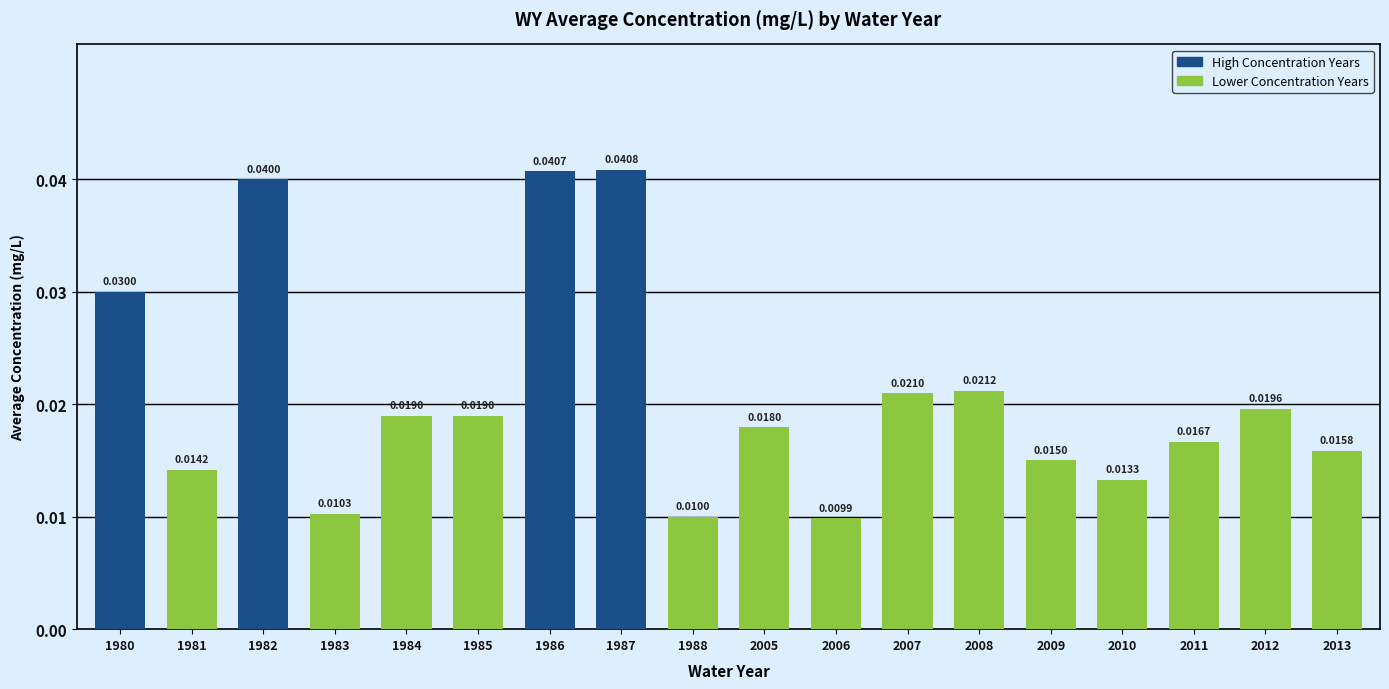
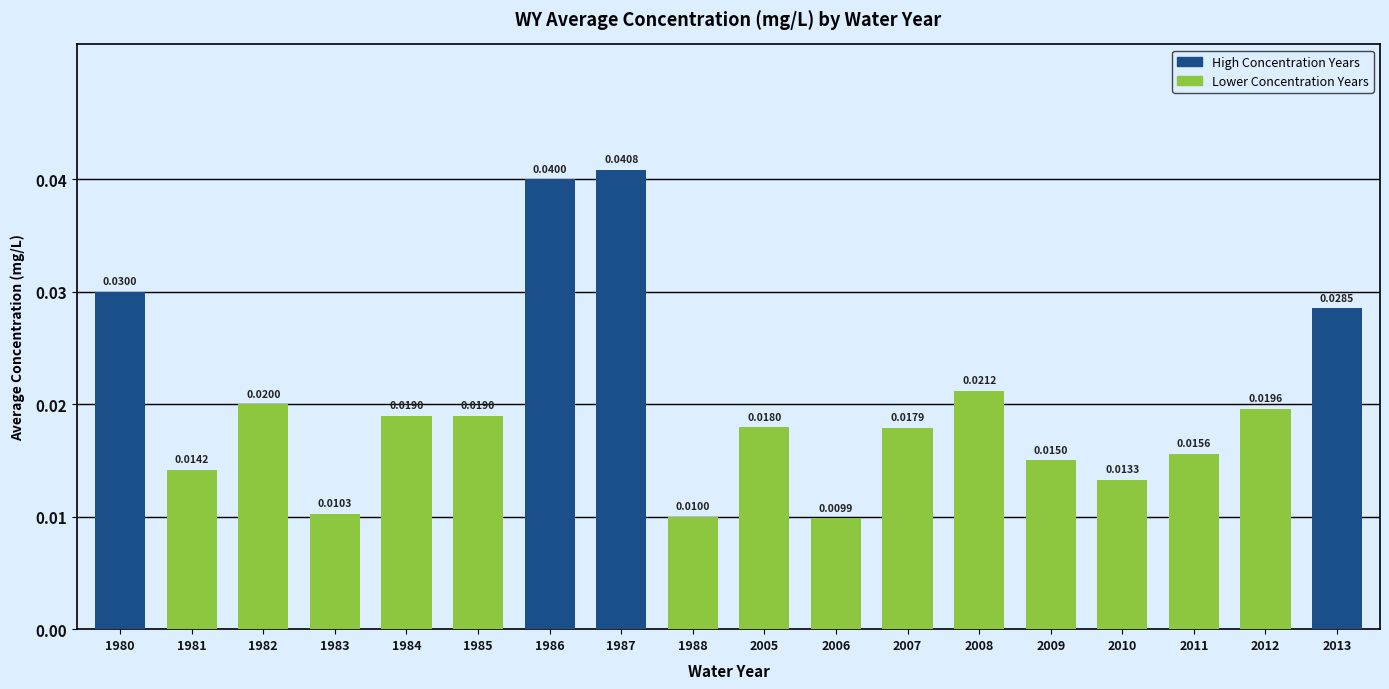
  {
    "1980": 0.0300,
    "1981": 0.0142,
-   "1982": 0.0400,
+   "1982": 0.0200,
    "1983": 0.0103,
    "1984": 0.0190,
    "1985": 0.0190,
-   "1986": 0.0407,
+   "1986": 0.0400,
    "1987": 0.0408,
    "1988": 0.0100,
    "2005": 0.0180,
    "2006": 0.0099,
-   "2007": 0.0210,
+   "2007": 0.0179,
    "2008": 0.0212,
    "2009": 0.0150,
    "2010": 0.0133,
-   "2011": 0.0167,
+   "2011": 0.0156,
    "2012": 0.0196,
-   "2013": 0.0158
+   "2013": 0.0285
  }
